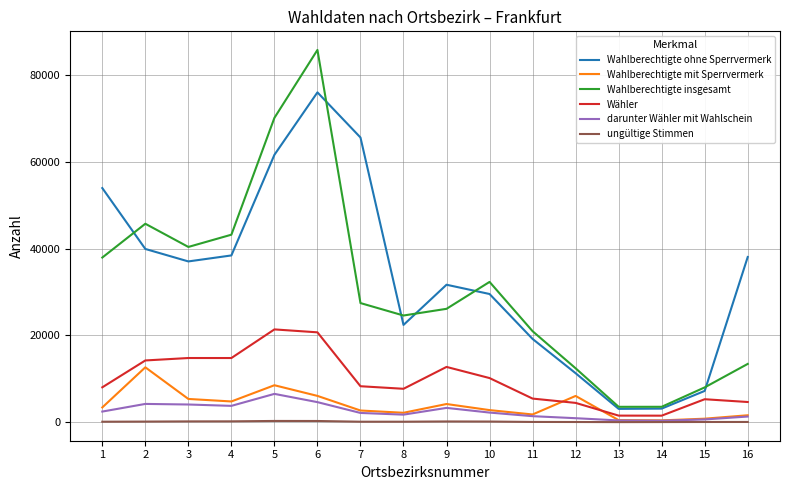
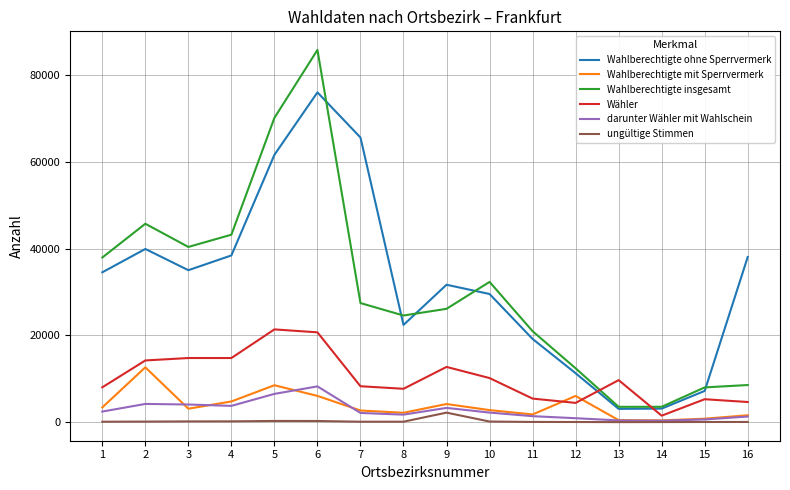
  {
    "Wahlberechtigte ohne Sperrvermerk": {
-     "1": 54000,
+     "1": 35000,
      "2": 40000,
-     "3": 37000,
+     "3": 35000,
      "4": 38000,
      "5": 62000,
      "6": 76000,
      "7": 66000,
      "8": 22000,
      "9": 32000,
      "10": 30000,
      "11": 19000,
      "12": 11000,
      "15": 7000,
      "16": 38000
    },
    "Wahlberechtigte mit Sperrvermerk": {
      "1": 3000,
      "2": 13000,
-     "3": 5000,
+     "3": 3000,
      "4": 5000,
      "5": 9000,
      "6": 6000,
      "9": 4000,
      "12": 6000
    },
    "Wahlberechtigte insgesamt": {
      "1": 38000,
      "2": 46000,
      "3": 40000,
      "4": 43000,
      "5": 70000,
      "6": 86000,
      "7": 27000,
      "8": 25000,
      "9": 26000,
      "10": 32000,
      "11": 21000,
      "12": 12000,
      "15": 8000,
-     "16": 13000
+     "16": 9000
    },
    "Wähler": {
      "1": 8000,
      "2": 14000,
      "3": 15000,
      "4": 15000,
      "5": 21000,
      "6": 21000,
      "7": 8000,
      "8": 8000,
      "9": 13000,
      "10": 10000,
      "11": 5000,
      "12": 4000,
-     "13": 2000,
+     "13": 10000,
      "14": 2000,
      "15": 5000,
      "16": 5000
    },
    "darunter Wähler mit Wahlschein": {
      "1": 2000,
      "2": 4000,
      "3": 4000,
      "4": 4000,
      "5": 7000,
-     "6": 5000,
+     "6": 8000,
      "9": 3000,
      "12": 1000
    },
    "ungültige Stimmen": {
      "1": 0,
      "2": 0,
      "3": 0,
      "4": 0,
      "5": 0,
      "6": 0,
      "7": 0,
      "8": 0,
-     "9": 0,
+     "9": 2000,
      "10": 0,
      "11": 0,
      "12": 0,
      "15": 0,
      "16": 0
    }
  }
